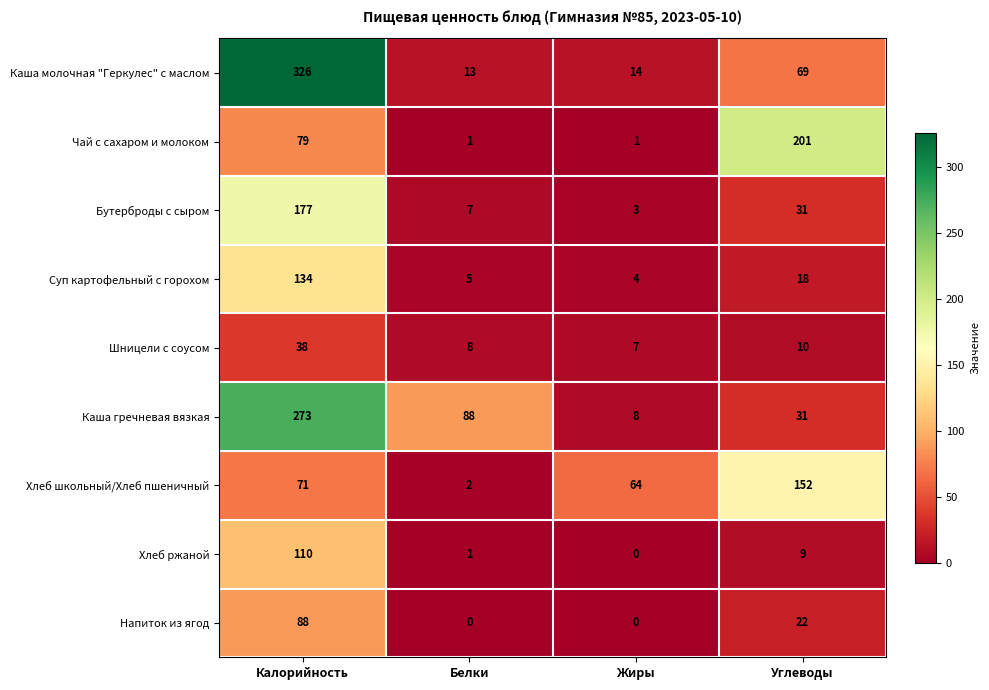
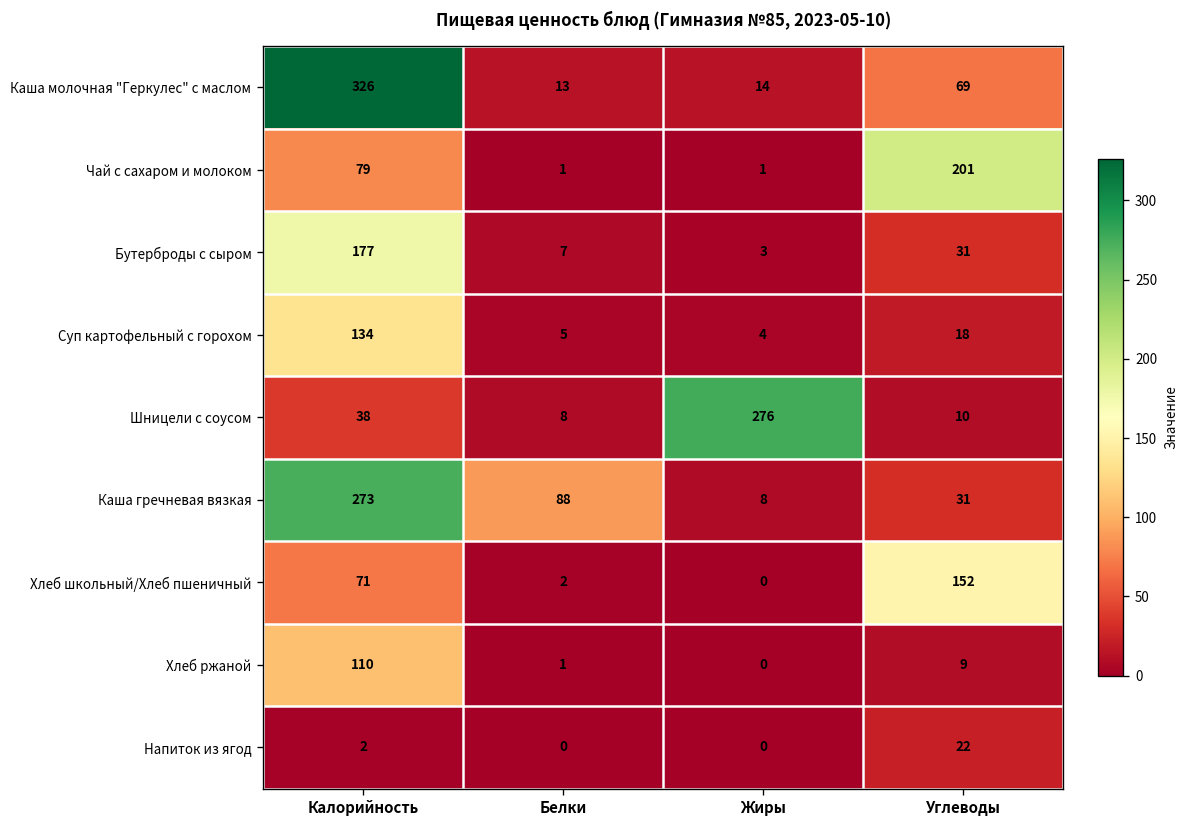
  {
    "Каша молочная \"Геркулес\" с маслом": {
      "Калорийность": 326,
      "Белки": 13,
      "Жиры": 14,
      "Углеводы": 69
    },
    "Чай с сахаром и молоком": {
      "Калорийность": 79,
      "Белки": 1,
      "Жиры": 1,
      "Углеводы": 201
    },
    "Бутерброды с сыром": {
      "Калорийность": 177,
      "Белки": 7,
      "Жиры": 3,
      "Углеводы": 31
    },
    "Суп картофельный с горохом": {
      "Калорийность": 134,
      "Белки": 5,
      "Жиры": 4,
      "Углеводы": 18
    },
    "Шницели с соусом": {
      "Калорийность": 38,
      "Белки": 8,
-     "Жиры": 7,
+     "Жиры": 276,
      "Углеводы": 10
    },
    "Каша гречневая вязкая": {
      "Калорийность": 273,
      "Белки": 88,
      "Жиры": 8,
      "Углеводы": 31
    },
    "Хлеб школьный/Хлеб пшеничный": {
      "Калорийность": 71,
      "Белки": 2,
-     "Жиры": 64,
+     "Жиры": 0,
      "Углеводы": 152
    },
    "Хлеб ржаной": {
      "Калорийность": 110,
      "Белки": 1,
      "Жиры": 0,
      "Углеводы": 9
    },
    "Напиток из ягод": {
-     "Калорийность": 88,
+     "Калорийность": 2,
      "Белки": 0,
      "Жиры": 0,
      "Углеводы": 22
    }
  }
